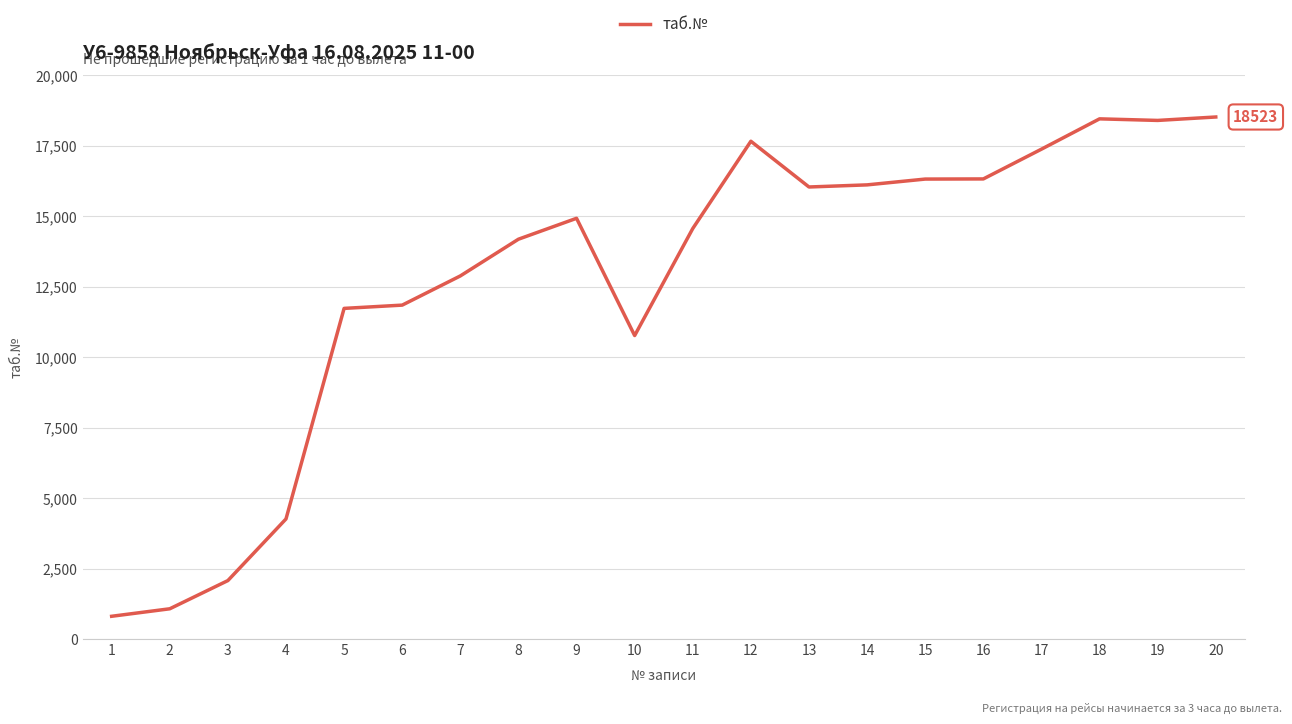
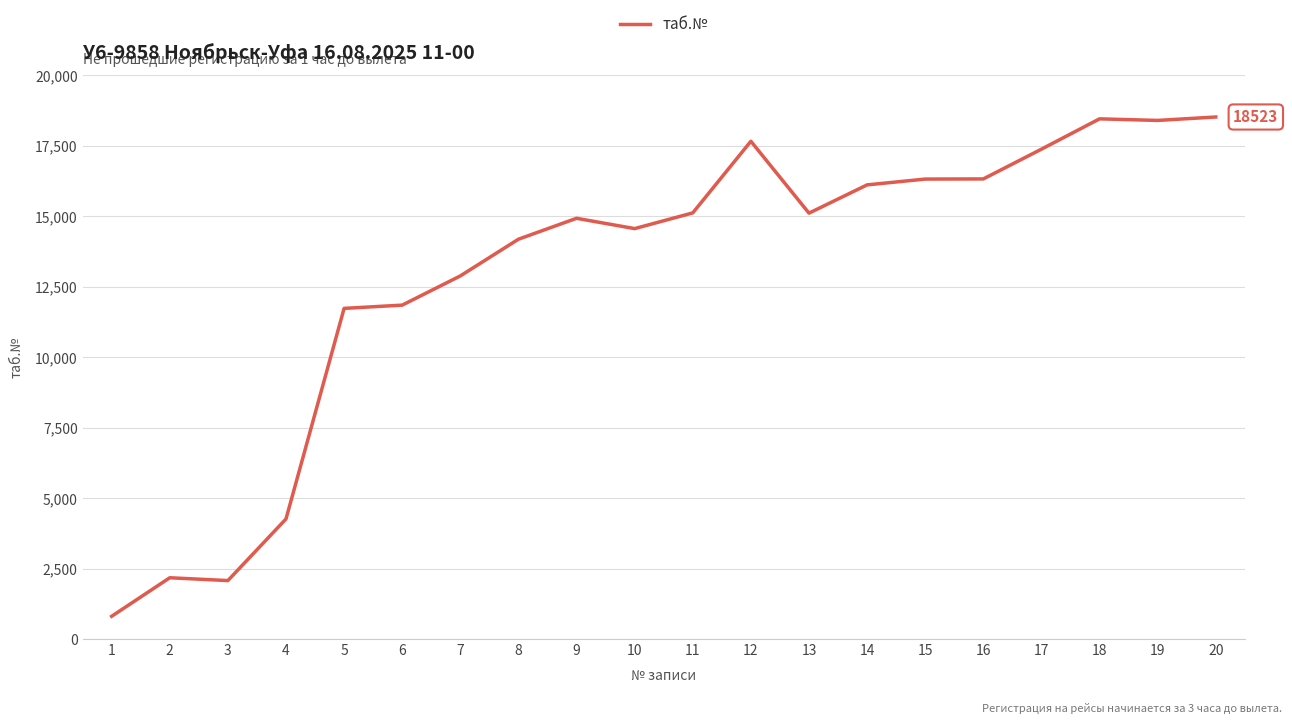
  {
    "1": "800",
-   "2": "1,100",
+   "2": "2,200",
    "3": "2,100",
    "4": "4,300",
    "5": "11,700",
    "6": "11,800",
    "7": "12,900",
    "8": "14,200",
    "9": "14,900",
-   "10": "10,800",
-   "11": "14,600",
+   "10": "14,600",
+   "11": "15,100",
    "12": "17,700",
-   "13": "16,000",
+   "13": "15,100",
    "14": "16,100",
    "15": "16,300",
    "16": "16,300",
    "17": "17,400",
    "18": "18,500",
    "19": "18,400"
  }
